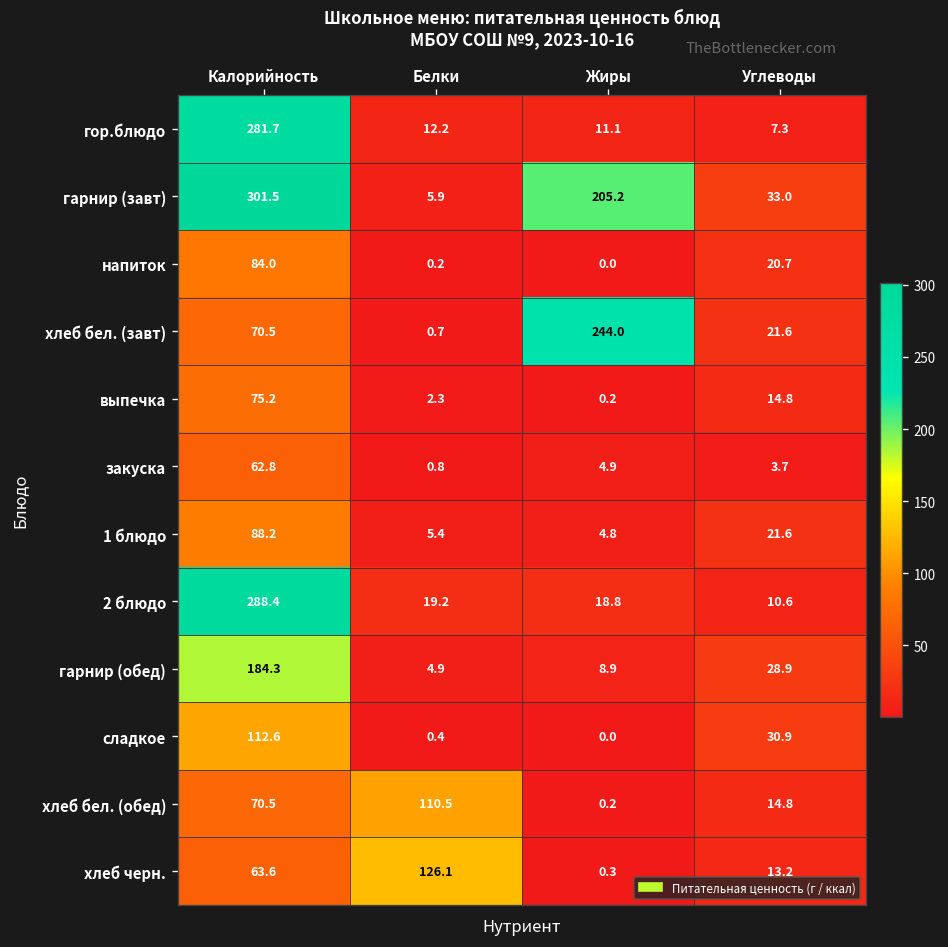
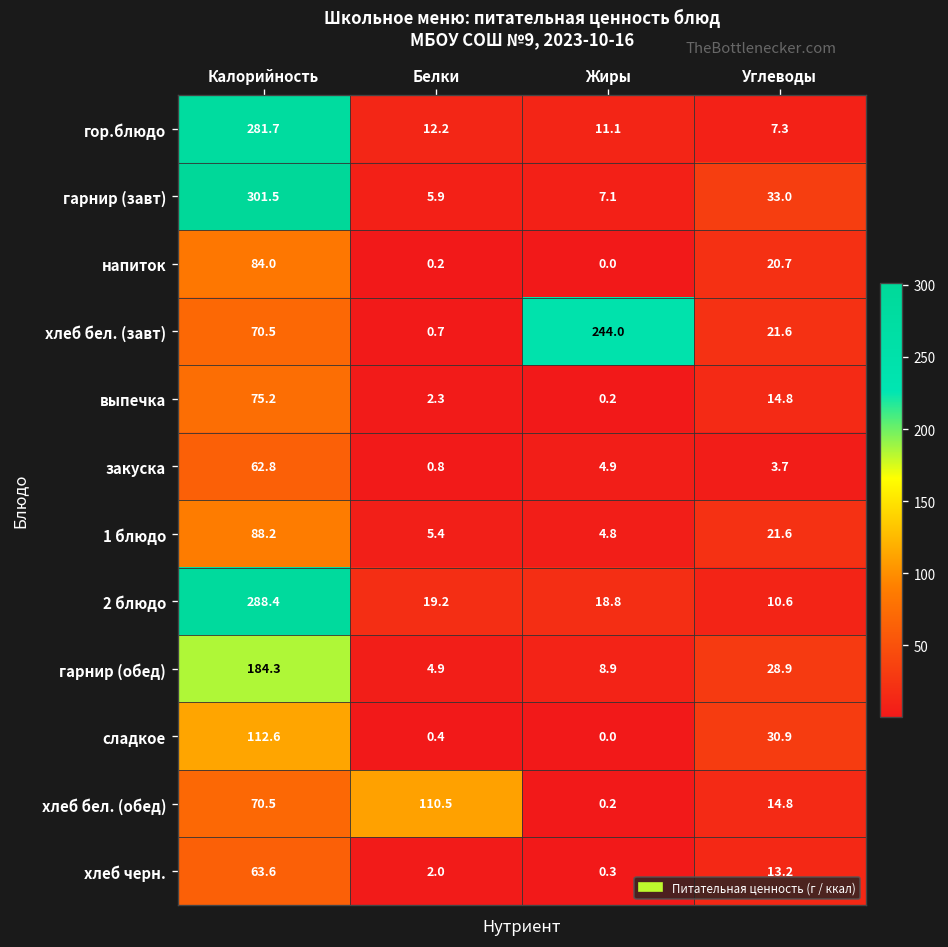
  {
    "гор.блюдо": {
      "Калорийность": 281.7,
      "Белки": 12.2,
      "Жиры": 11.1,
      "Углеводы": 7.3
    },
    "гарнир (завт)": {
      "Калорийность": 301.5,
      "Белки": 5.9,
-     "Жиры": 205.2,
+     "Жиры": 7.1,
      "Углеводы": 33.0
    },
    "напиток": {
      "Калорийность": 84.0,
      "Белки": 0.2,
      "Жиры": 0.0,
      "Углеводы": 20.7
    },
    "хлеб бел. (завт)": {
      "Калорийность": 70.5,
      "Белки": 0.7,
      "Жиры": 244.0,
      "Углеводы": 21.6
    },
    "выпечка": {
      "Калорийность": 75.2,
      "Белки": 2.3,
      "Жиры": 0.2,
      "Углеводы": 14.8
    },
    "закуска": {
      "Калорийность": 62.8,
      "Белки": 0.8,
      "Жиры": 4.9,
      "Углеводы": 3.7
    },
    "1 блюдо": {
      "Калорийность": 88.2,
      "Белки": 5.4,
      "Жиры": 4.8,
      "Углеводы": 21.6
    },
    "2 блюдо": {
      "Калорийность": 288.4,
      "Белки": 19.2,
      "Жиры": 18.8,
      "Углеводы": 10.6
    },
    "гарнир (обед)": {
      "Калорийность": 184.3,
      "Белки": 4.9,
      "Жиры": 8.9,
      "Углеводы": 28.9
    },
    "сладкое": {
      "Калорийность": 112.6,
      "Белки": 0.4,
      "Жиры": 0.0,
      "Углеводы": 30.9
    },
    "хлеб бел. (обед)": {
      "Калорийность": 70.5,
      "Белки": 110.5,
      "Жиры": 0.2,
      "Углеводы": 14.8
    },
    "хлеб черн.": {
      "Калорийность": 63.6,
-     "Белки": 126.1,
+     "Белки": 2.0,
      "Жиры": 0.3
    }
  }
